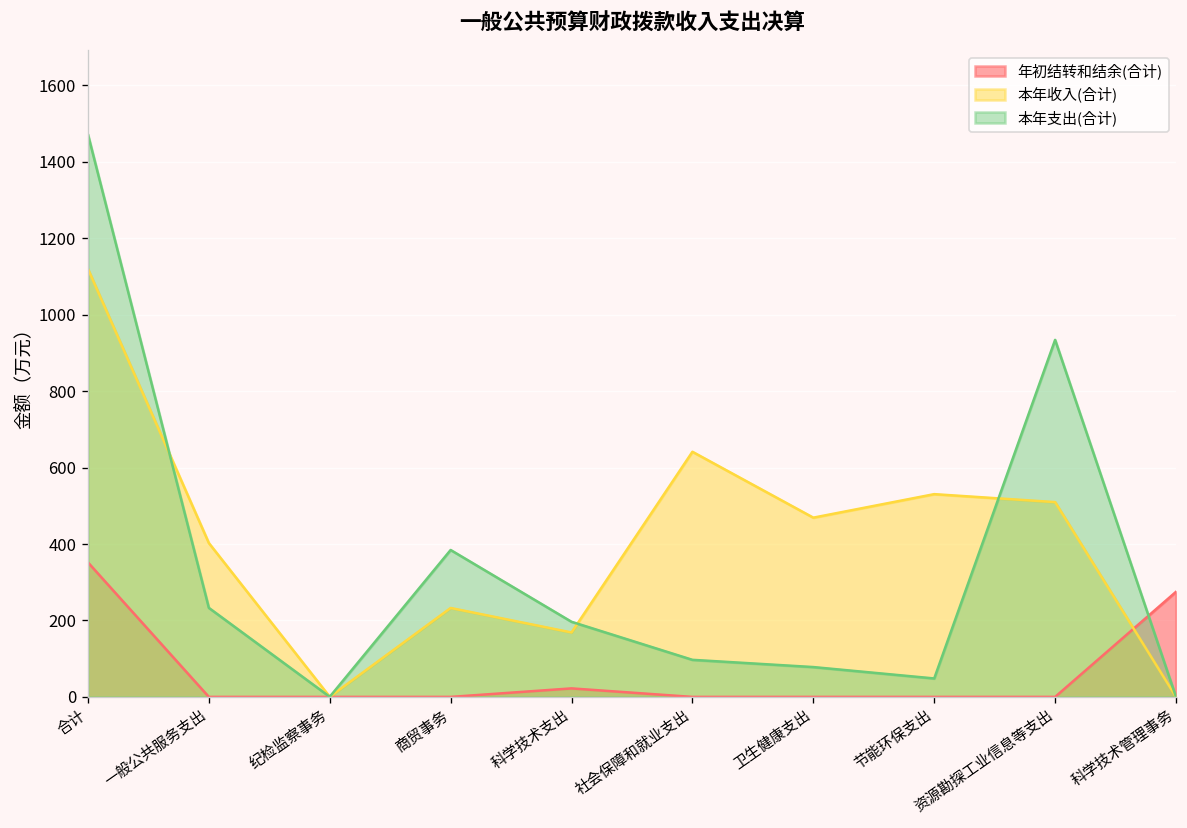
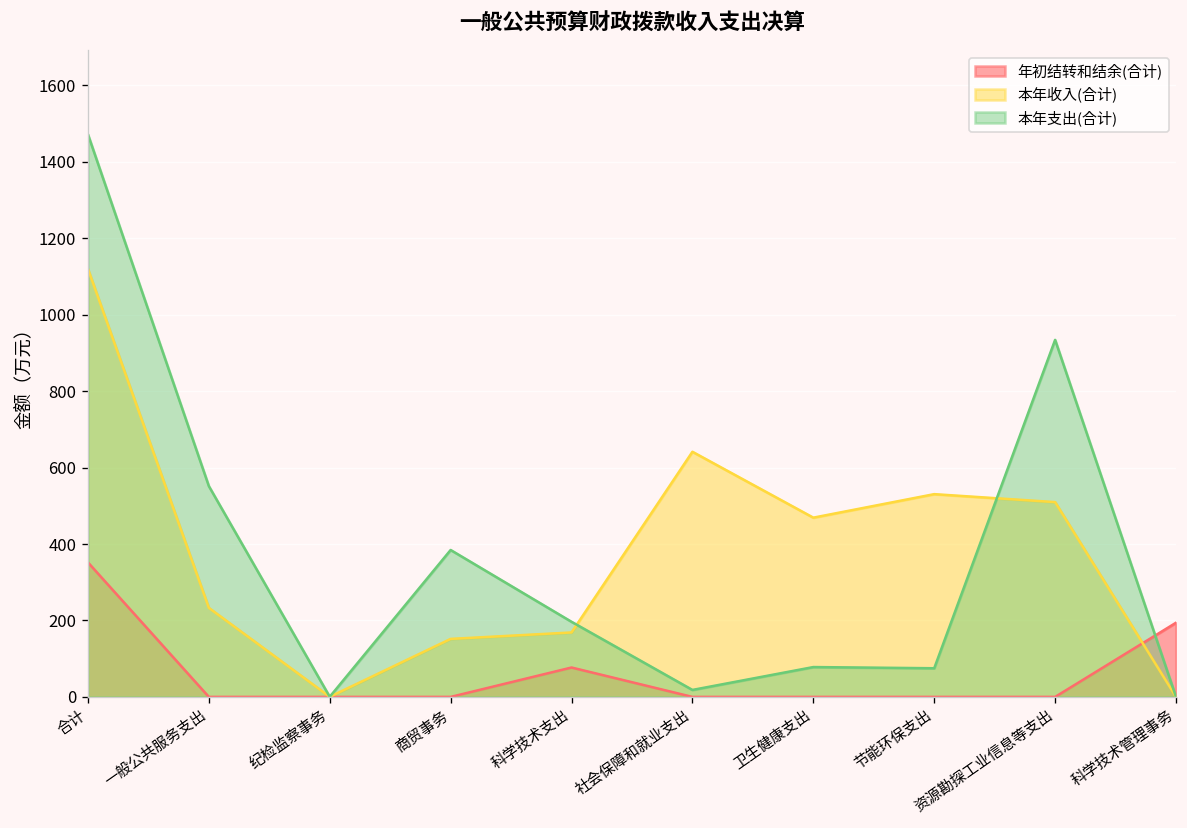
  {
    "年初结转和结余(合计)": {
      "合计": 350,
      "一般公共服务支出": 0,
      "商贸事务": 0,
-     "科学技术支出": 20,
+     "科学技术支出": 80,
      "社会保障和就业支出": 0,
      "卫生健康支出": 0,
      "节能环保支出": 0,
      "资源勘探工业信息等支出": 0,
-     "科学技术管理事务": 280
+     "科学技术管理事务": 190
    },
    "本年收入(合计)": {
      "合计": 1120,
-     "一般公共服务支出": 400,
-     "商贸事务": 230,
+     "一般公共服务支出": 230,
+     "商贸事务": 150,
      "科学技术支出": 170,
      "社会保障和就业支出": 640,
      "卫生健康支出": 470,
      "节能环保支出": 530,
      "资源勘探工业信息等支出": 510
    },
    "本年支出(合计)": {
      "合计": 1470,
-     "一般公共服务支出": 230,
+     "一般公共服务支出": 550,
      "商贸事务": 380,
      "科学技术支出": 200,
-     "社会保障和就业支出": 100,
+     "社会保障和就业支出": 20,
      "卫生健康支出": 80,
-     "节能环保支出": 50,
+     "节能环保支出": 80,
      "资源勘探工业信息等支出": 930
    }
  }
